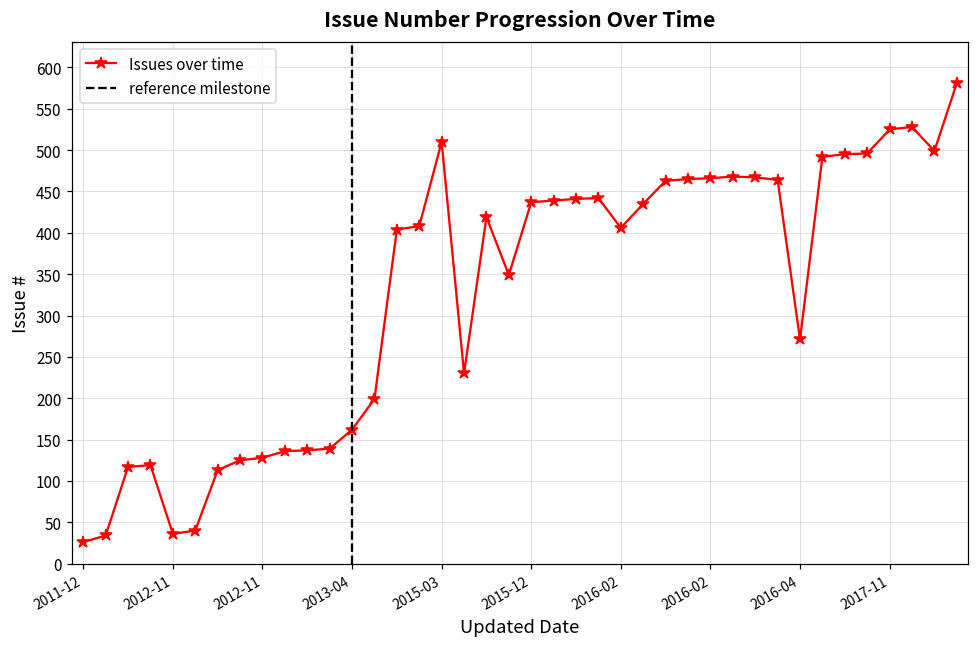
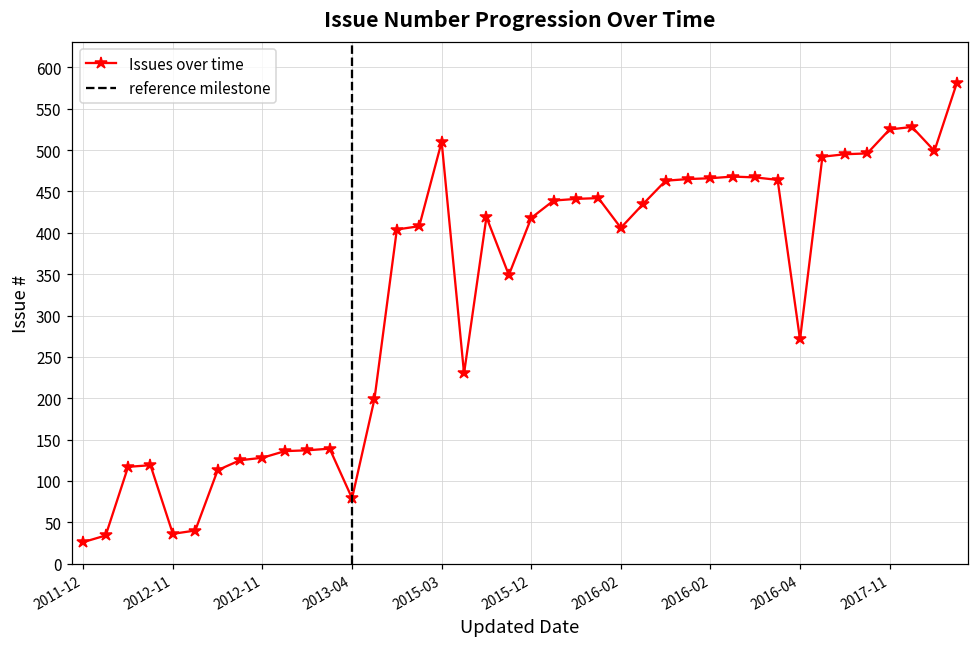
  {
    "2011-12": 30,
-   "2013-04": 160,
+   "2013-04": 80,
    "2015-03": 510,
-   "2015-12": 440,
+   "2015-12": 420,
    "2016-04": 270,
    "2017-11": 530
  }
